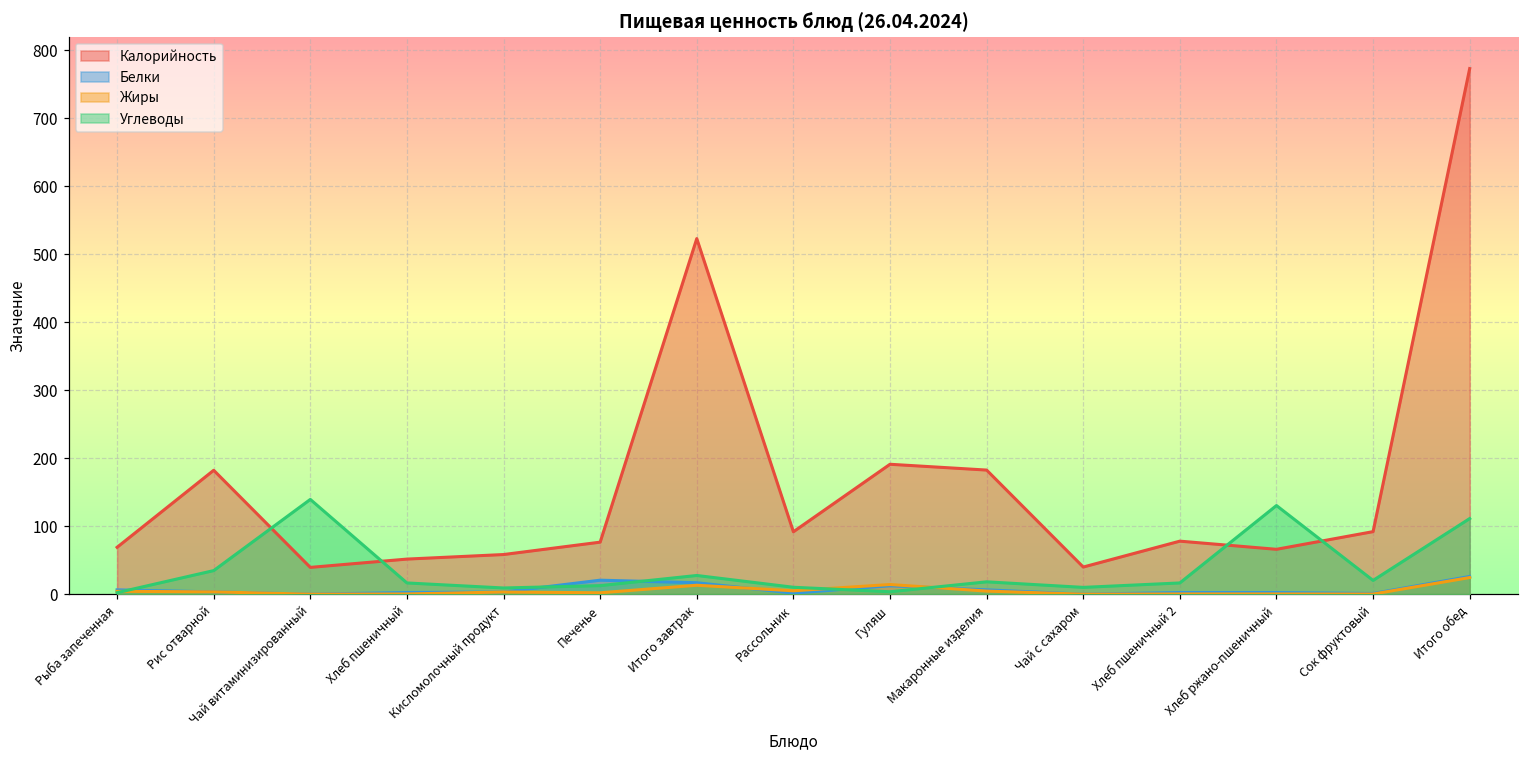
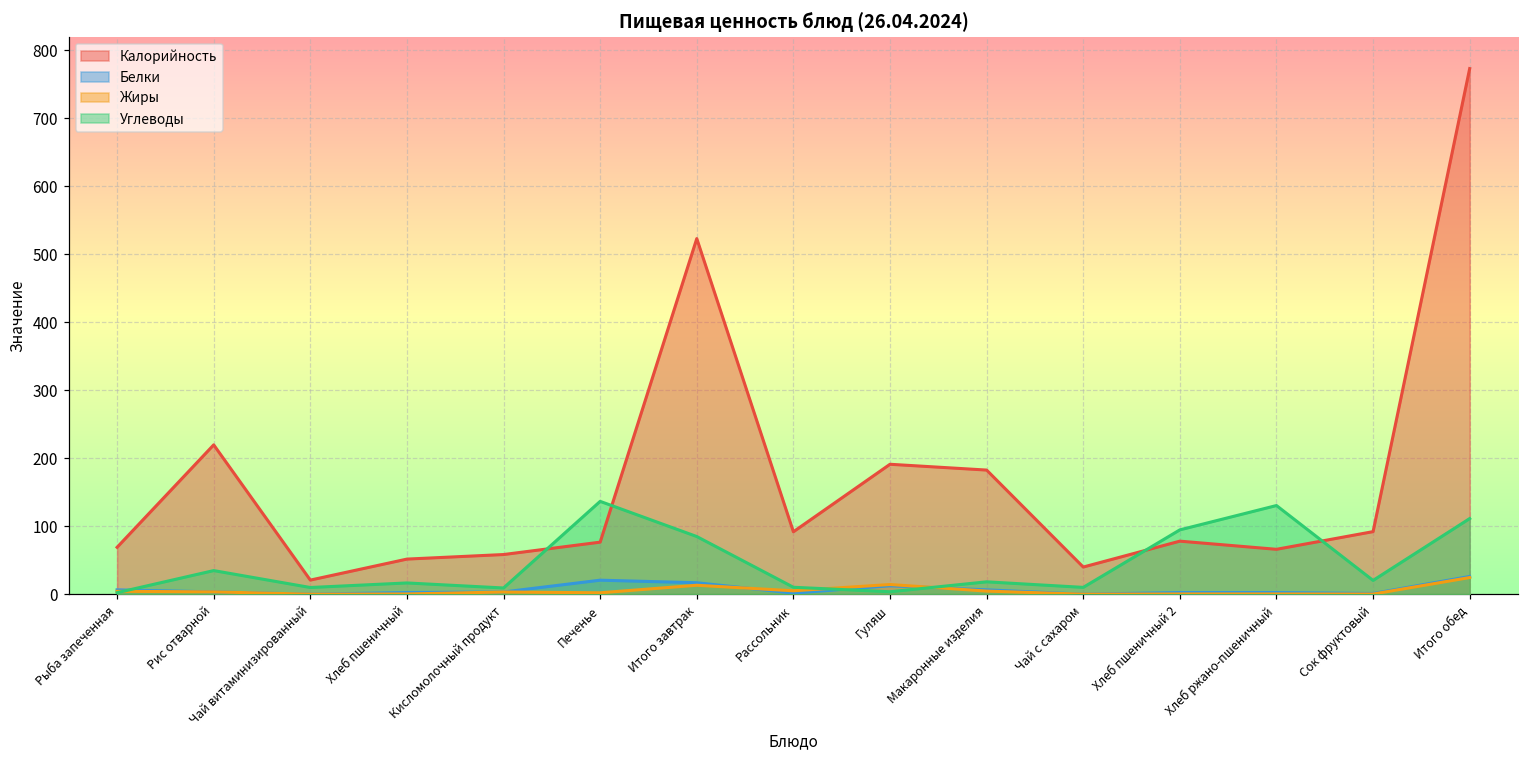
  {
    "Калорийность": {
      "Рыба запеченная": 70,
-     "Рис отварной": 180,
-     "Чай витаминизированный": 40,
+     "Рис отварной": 220,
+     "Чай витаминизированный": 20,
      "Хлеб пшеничный": 50,
      "Кисломолочный продукт": 60,
      "Печенье": 80,
      "Итого завтрак": 520,
      "Рассольник": 90,
      "Гуляш": 190,
      "Макаронные изделия": 180,
      "Чай с сахаром": 40,
      "Хлеб пшеничный 2": 80,
      "Хлеб ржано-пшеничный": 70,
      "Сок фруктовый": 90,
      "Итого обед": 770
    },
    "Белки": {
      "Печенье": 20
    },
    "Жиры": {
      "Печенье": 0
    },
    "Углеводы": {
      "Рис отварной": 30,
-     "Чай витаминизированный": 140,
+     "Чай витаминизированный": 10,
      "Хлеб пшеничный": 20,
      "Кисломолочный продукт": 10,
-     "Печенье": 10,
-     "Итого завтрак": 30,
+     "Печенье": 140,
+     "Итого завтрак": 80,
      "Рассольник": 10,
      "Гуляш": 0,
      "Макаронные изделия": 20,
      "Чай с сахаром": 10,
-     "Хлеб пшеничный 2": 20,
+     "Хлеб пшеничный 2": 90,
      "Хлеб ржано-пшеничный": 130,
      "Сок фруктовый": 20,
      "Итого обед": 110
    }
  }
